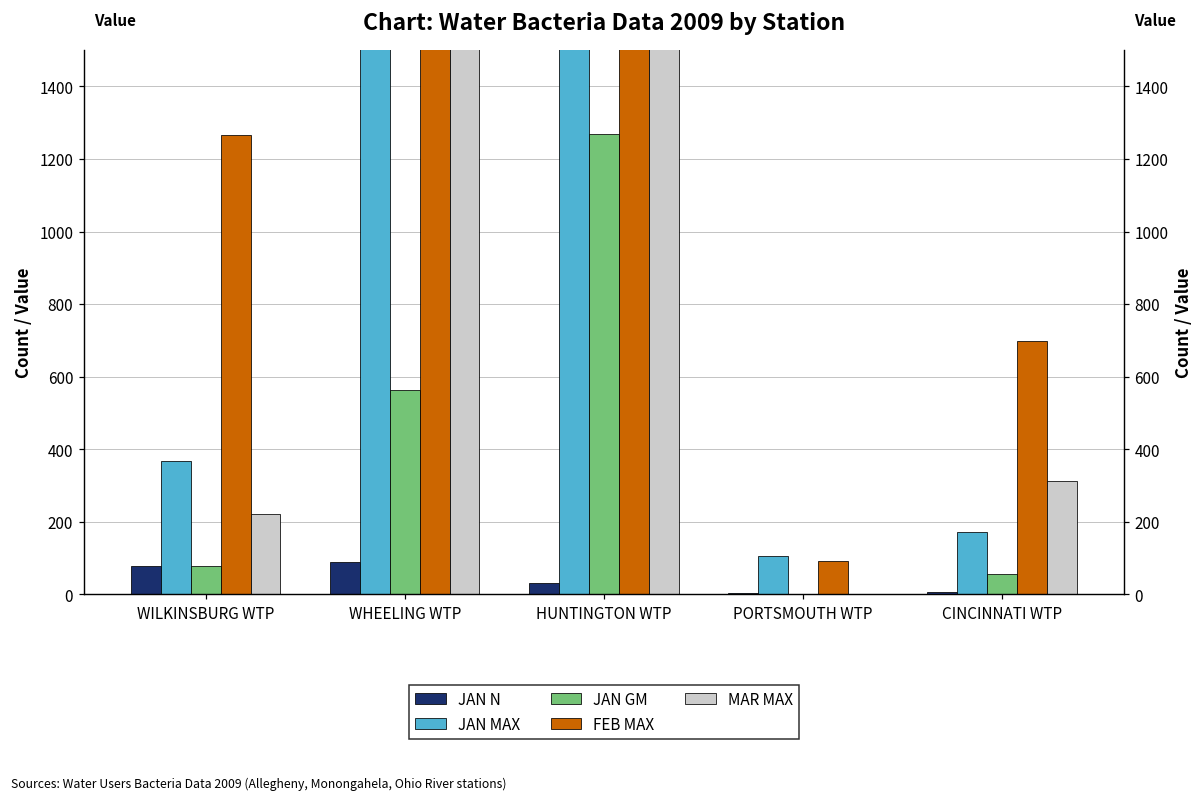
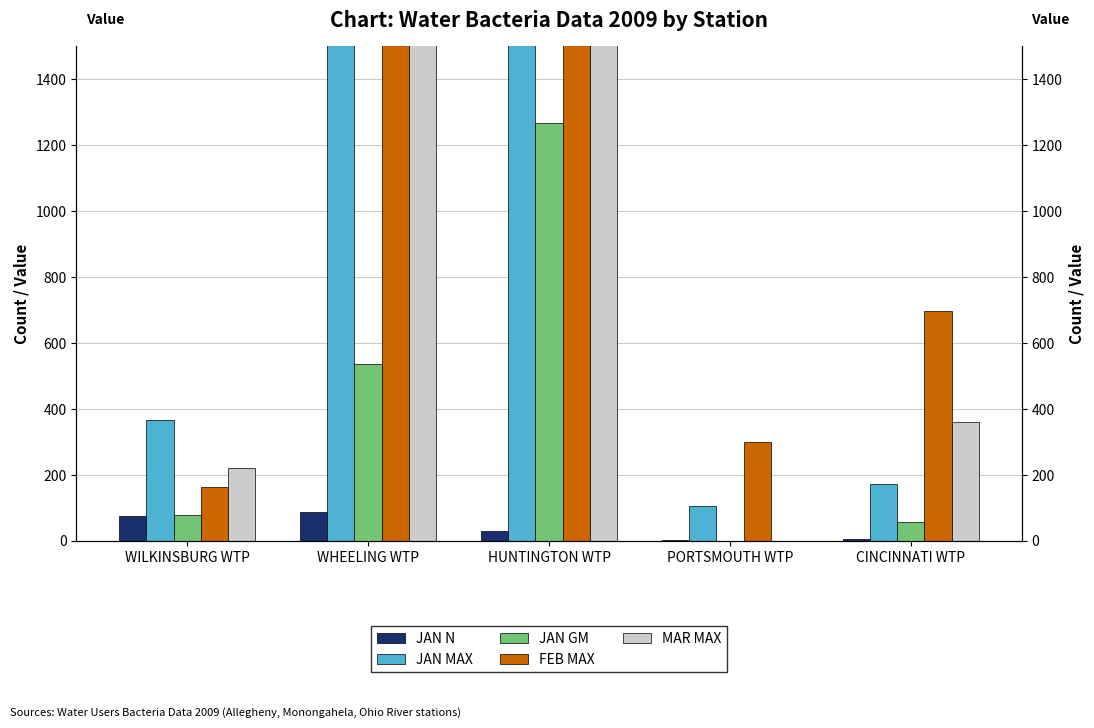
  {
    "JAN N": {
      "WILKINSBURG WTP": 80,
      "WHEELING WTP": 90,
      "HUNTINGTON WTP": 30
    },
    "JAN MAX": {
      "WILKINSBURG WTP": 370,
      "PORTSMOUTH WTP": 110,
      "CINCINNATI WTP": 170
    },
    "JAN GM": {
      "WILKINSBURG WTP": 80,
-     "WHEELING WTP": 560,
+     "WHEELING WTP": 540,
      "HUNTINGTON WTP": 1270,
      "PORTSMOUTH WTP": 0,
      "CINCINNATI WTP": 60
    },
    "FEB MAX": {
-     "WILKINSBURG WTP": 1270,
-     "PORTSMOUTH WTP": 90,
+     "WILKINSBURG WTP": 160,
+     "PORTSMOUTH WTP": 300,
      "CINCINNATI WTP": 700
    },
    "MAR MAX": {
      "WILKINSBURG WTP": 220,
-     "CINCINNATI WTP": 310
+     "CINCINNATI WTP": 360
    }
  }
